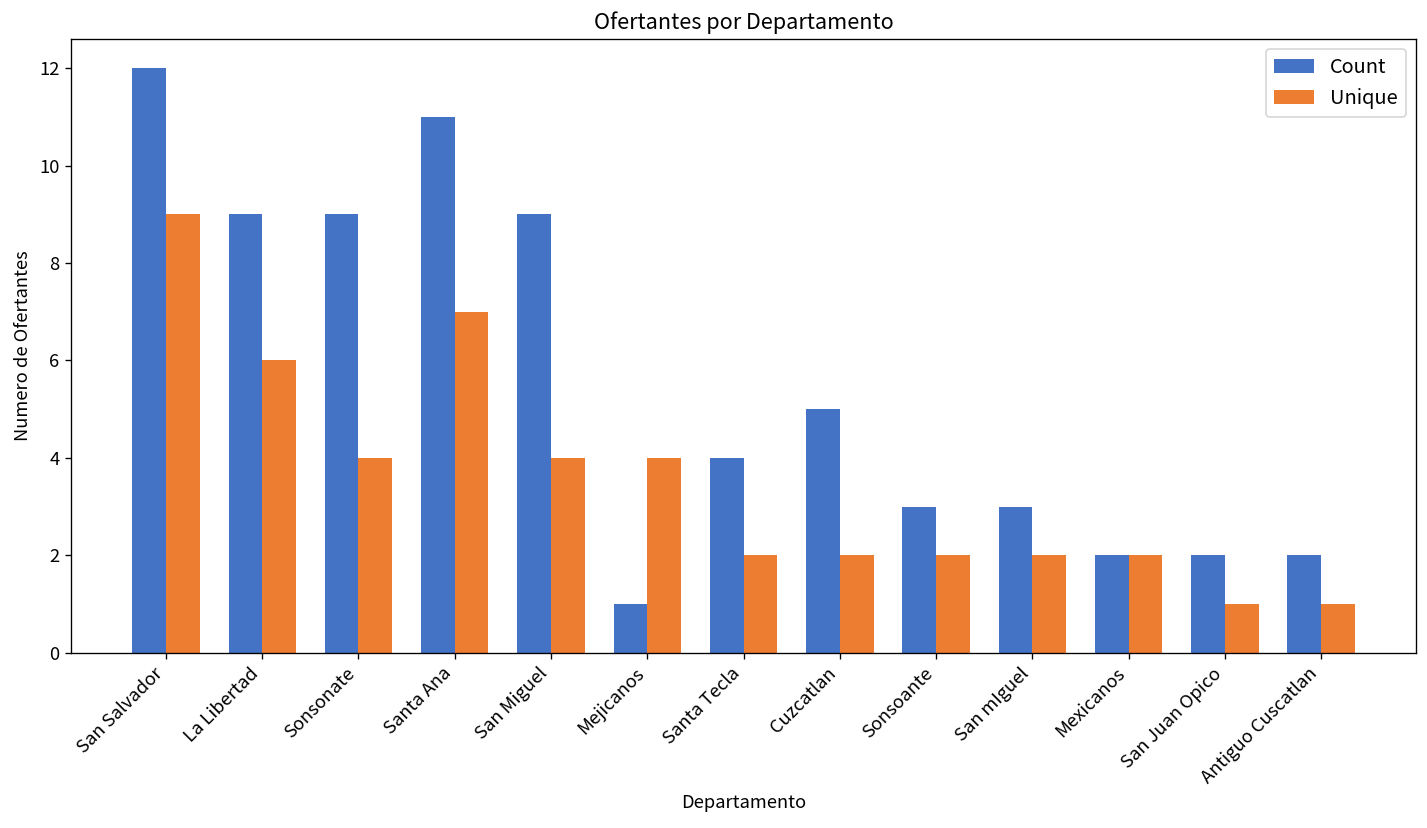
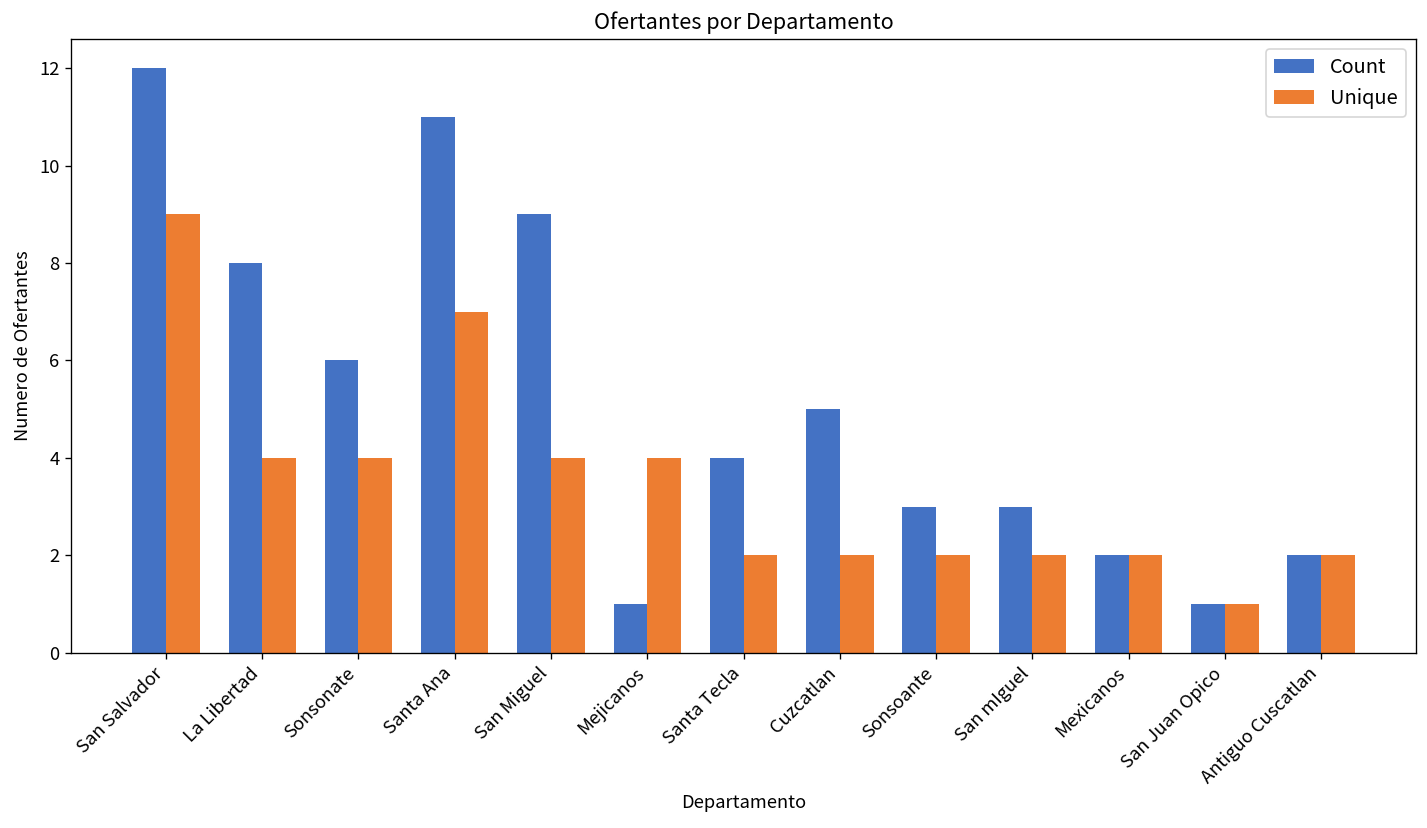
  {
    "Count": {
      "San Salvador": 12,
-     "La Libertad": 9,
-     "Sonsonate": 9,
+     "La Libertad": 8,
+     "Sonsonate": 6,
      "Santa Ana": 11,
      "San Miguel": 9,
      "Mejicanos": 1,
      "Santa Tecla": 4,
      "Cuzcatlan": 5,
      "Sonsoante": 3,
      "San mIguel": 3,
      "Mexicanos": 2,
-     "San Juan Opico": 2,
+     "San Juan Opico": 1,
      "Antiguo Cuscatlan": 2
    },
    "Unique": {
      "San Salvador": 9,
-     "La Libertad": 6,
+     "La Libertad": 4,
      "Sonsonate": 4,
      "Santa Ana": 7,
      "San Miguel": 4,
      "Mejicanos": 4,
      "Santa Tecla": 2,
      "Cuzcatlan": 2,
      "Sonsoante": 2,
      "San mIguel": 2,
      "Mexicanos": 2,
      "San Juan Opico": 1,
-     "Antiguo Cuscatlan": 1
+     "Antiguo Cuscatlan": 2
    }
  }
